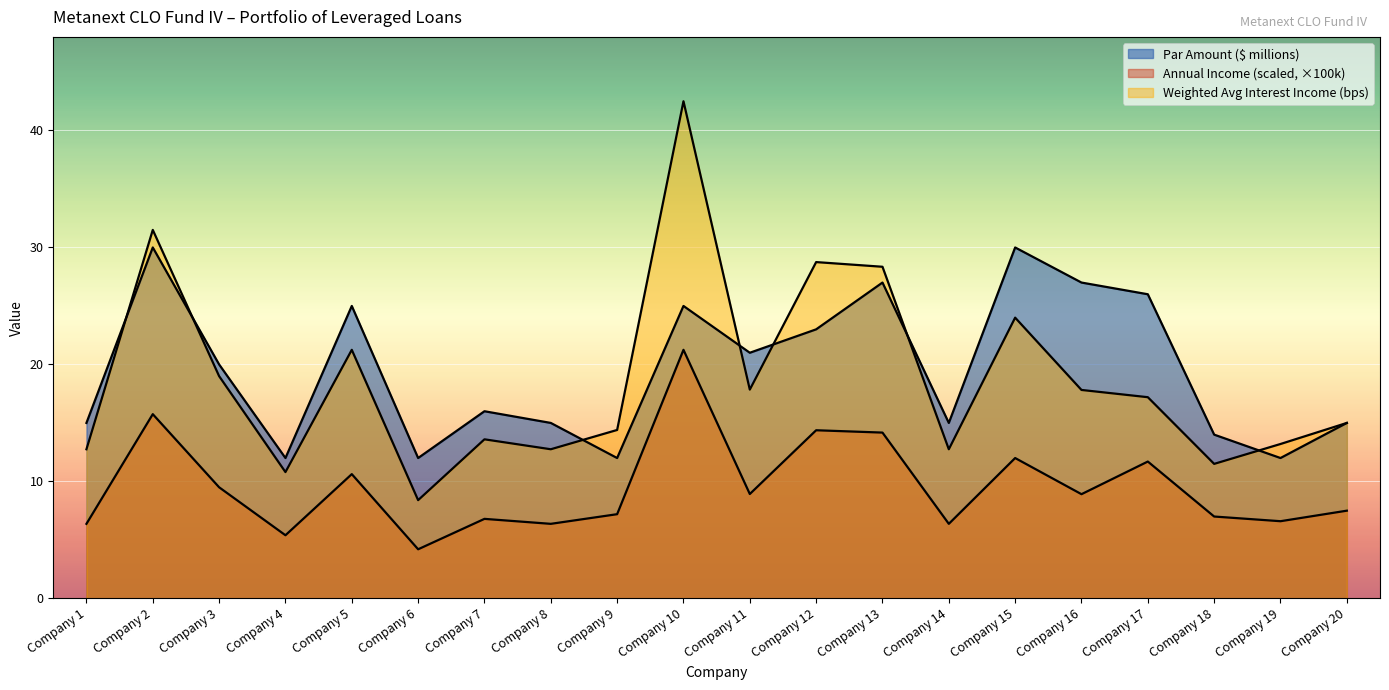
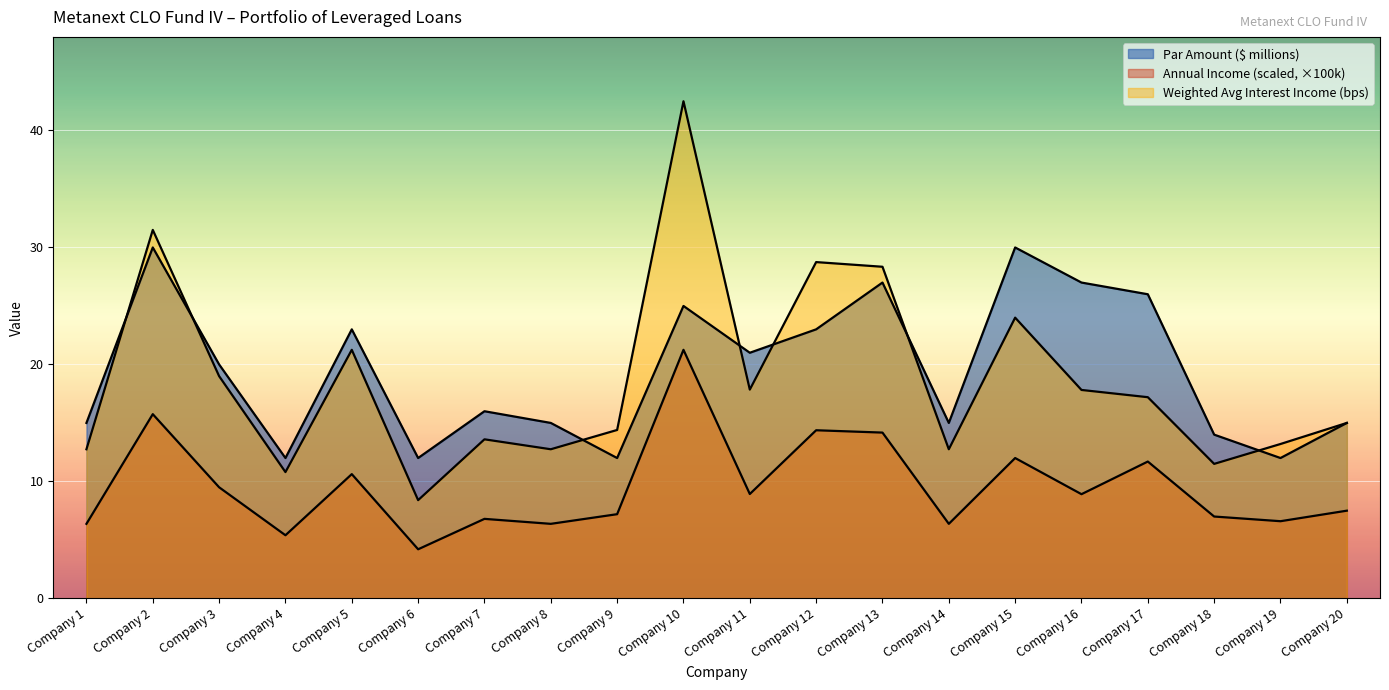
  {
    "Par Amount ($ millions)": {
      "Company 1": 15,
      "Company 2": 30,
      "Company 3": 20,
      "Company 4": 12,
-     "Company 5": 25,
+     "Company 5": 23,
      "Company 6": 12,
      "Company 7": 16,
      "Company 8": 15,
      "Company 9": 12,
      "Company 10": 25,
      "Company 11": 21,
      "Company 12": 23,
      "Company 13": 27,
      "Company 14": 15,
      "Company 15": 30,
      "Company 16": 27,
      "Company 17": 26,
      "Company 18": 14,
      "Company 19": 12
    },
    "Annual Income (scaled, ×100k)": {
      "Company 1": 6.4,
      "Company 2": 15.8,
      "Company 3": 9.5,
      "Company 4": 5.4,
      "Company 5": 10.6,
      "Company 6": 4,
      "Company 7": 7,
      "Company 8": 6.4,
      "Company 9": 7,
      "Company 10": 21.3,
      "Company 11": 9,
      "Company 12": 14.4,
      "Company 13": 14,
      "Company 14": 6.4,
      "Company 15": 12,
      "Company 16": 9,
      "Company 17": 11.7,
      "Company 18": 7,
      "Company 19": 6.6,
      "Company 20": 7.5
    },
    "Weighted Avg Interest Income (bps)": {
      "Company 1": 12.8,
      "Company 2": 31.5,
      "Company 3": 19,
      "Company 4": 11,
      "Company 5": 21.3,
      "Company 6": 8.4,
      "Company 7": 13.6,
      "Company 8": 12.8,
      "Company 9": 14.4,
      "Company 10": 42.5,
      "Company 11": 18,
      "Company 12": 28.8,
      "Company 13": 28.4,
      "Company 14": 12.8,
      "Company 15": 24,
      "Company 16": 18,
      "Company 17": 17,
      "Company 18": 11.5,
      "Company 19": 13
    }
  }
